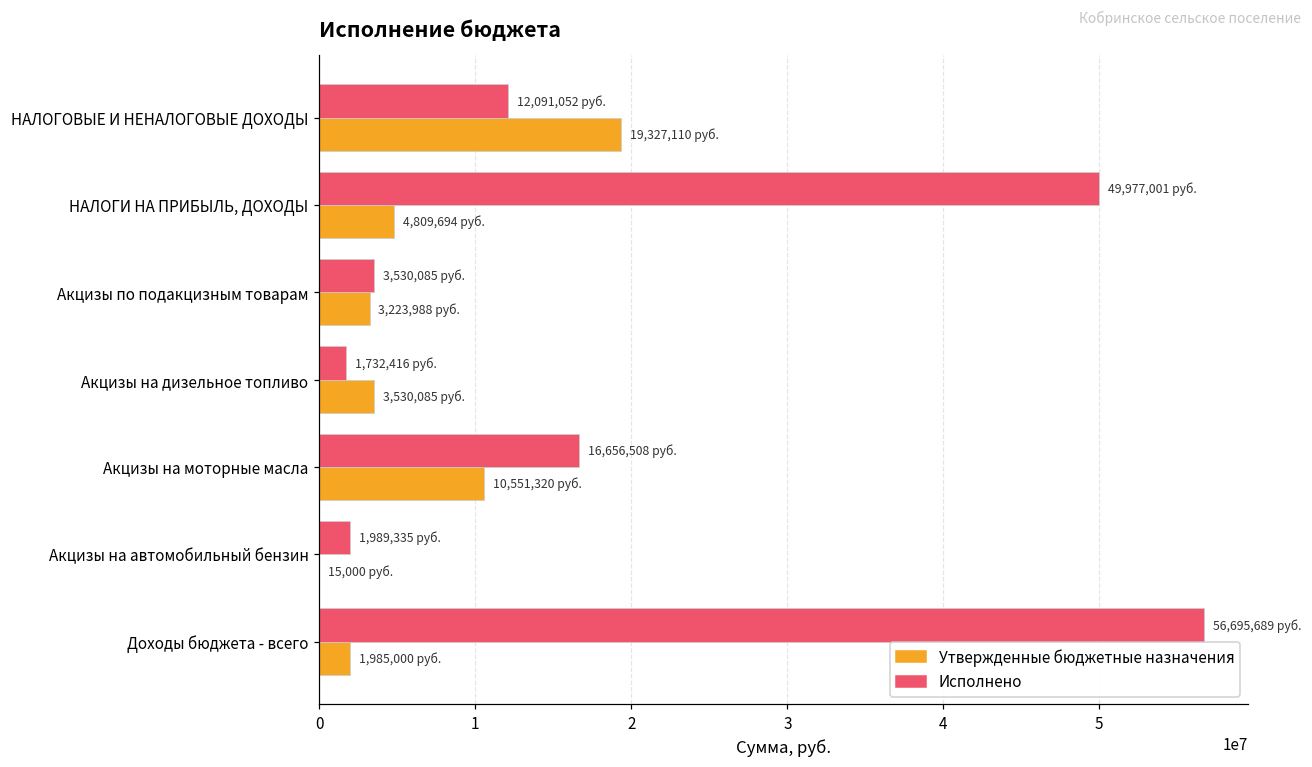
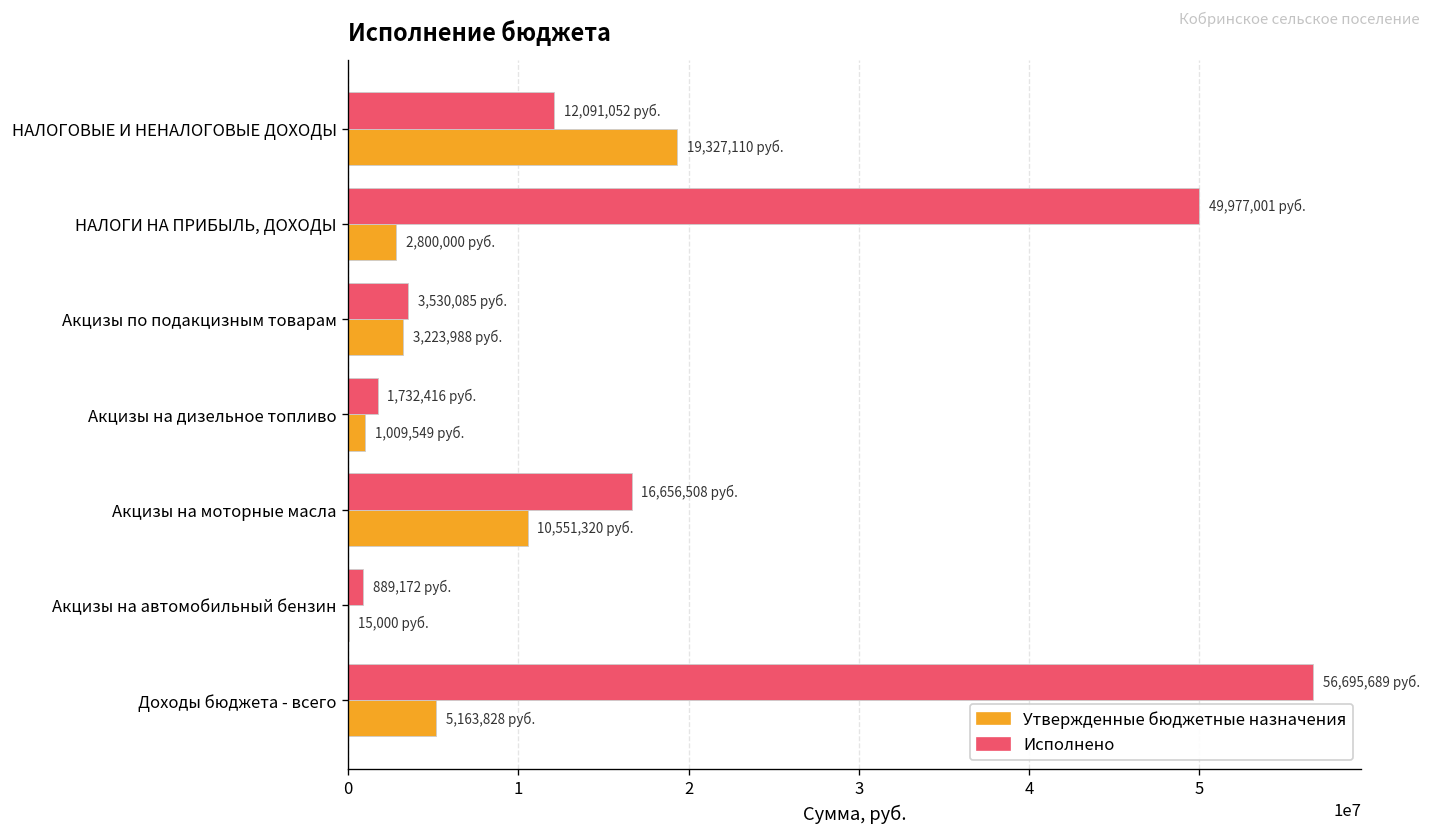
  {
    "Утвержденные бюджетные назначения": {
      "НАЛОГОВЫЕ И НЕНАЛОГОВЫЕ ДОХОДЫ": "19,327,110",
-     "НАЛОГИ НА ПРИБЫЛЬ, ДОХОДЫ": "4,809,694",
+     "НАЛОГИ НА ПРИБЫЛЬ, ДОХОДЫ": "2,800,000",
      "Акцизы по подакцизным товарам": "3,223,988",
-     "Акцизы на дизельное топливо": "3,530,085",
+     "Акцизы на дизельное топливо": "1,009,549",
      "Акцизы на моторные масла": "10,551,320",
      "Акцизы на автомобильный бензин": "15,000",
-     "Доходы бюджета - всего": "1,985,000"
+     "Доходы бюджета - всего": "5,163,828"
    },
    "Исполнено": {
      "НАЛОГОВЫЕ И НЕНАЛОГОВЫЕ ДОХОДЫ": "12,091,052",
      "НАЛОГИ НА ПРИБЫЛЬ, ДОХОДЫ": "49,977,001",
      "Акцизы по подакцизным товарам": "3,530,085",
      "Акцизы на дизельное топливо": "1,732,416",
      "Акцизы на моторные масла": "16,656,508",
-     "Акцизы на автомобильный бензин": "1,989,335",
+     "Акцизы на автомобильный бензин": "889,172",
      "Доходы бюджета - всего": "56,695,689"
    }
  }
